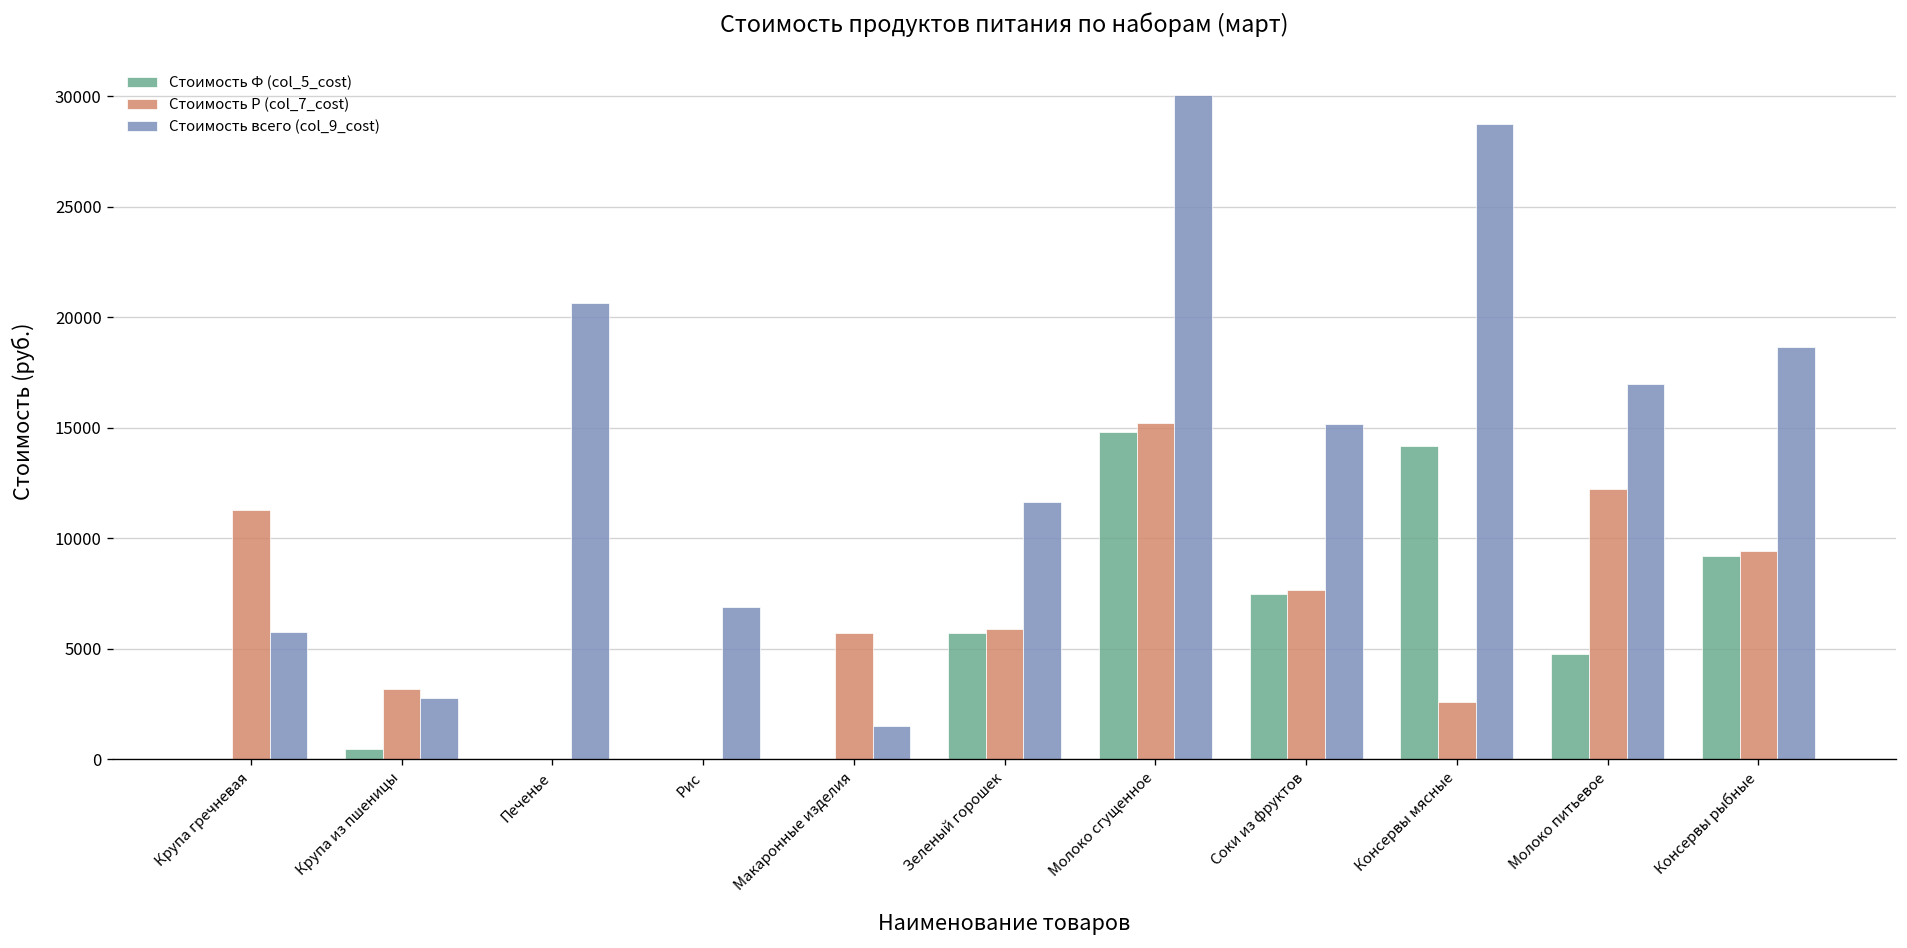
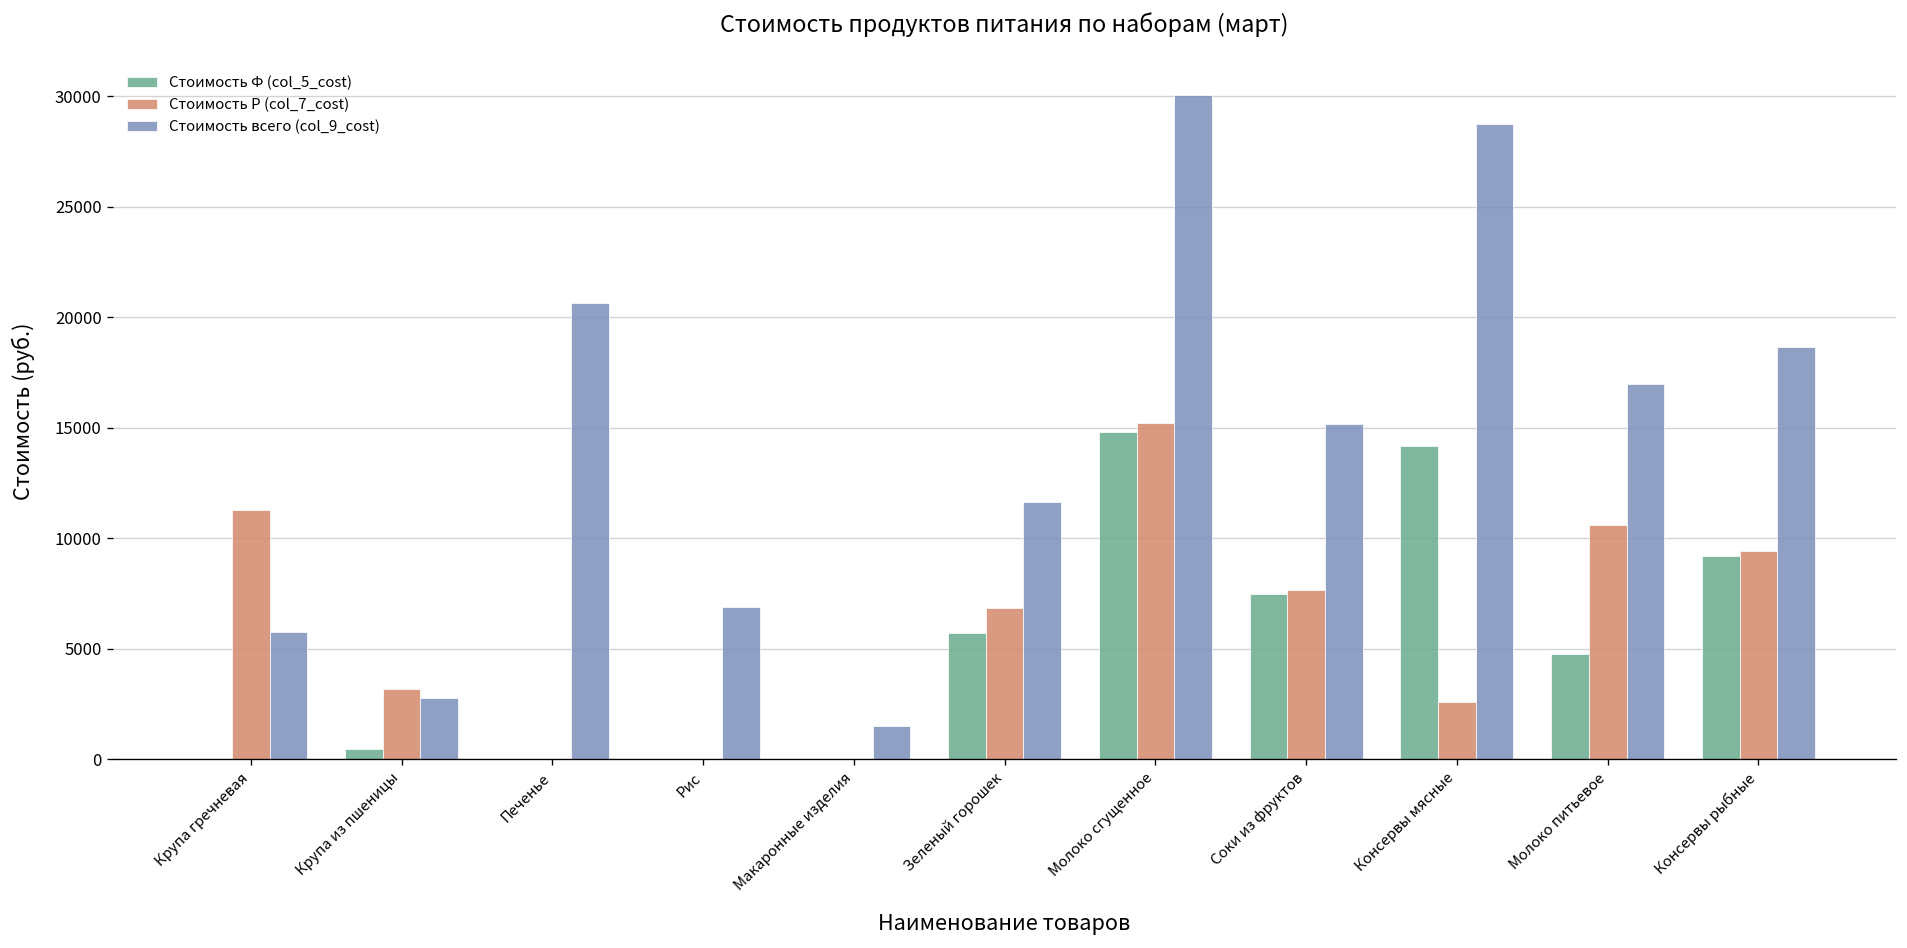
  {
    "Стоимость Р (col_7_cost)": {
      "Крупа гречневая": 11300,
      "Крупа из пшеницы": 3200,
      "Печенье": 0,
      "Рис": 0,
-     "Макаронные изделия": 5700,
-     "Зеленый горошек": 5900,
+     "Макаронные изделия": 0,
+     "Зеленый горошек": 6900,
      "Молоко сгущенное": 15200,
      "Соки из фруктов": 7700,
      "Консервы мясные": 2600,
-     "Молоко питьевое": 12300,
+     "Молоко питьевое": 10600,
      "Консервы рыбные": 9400
    }
  }
